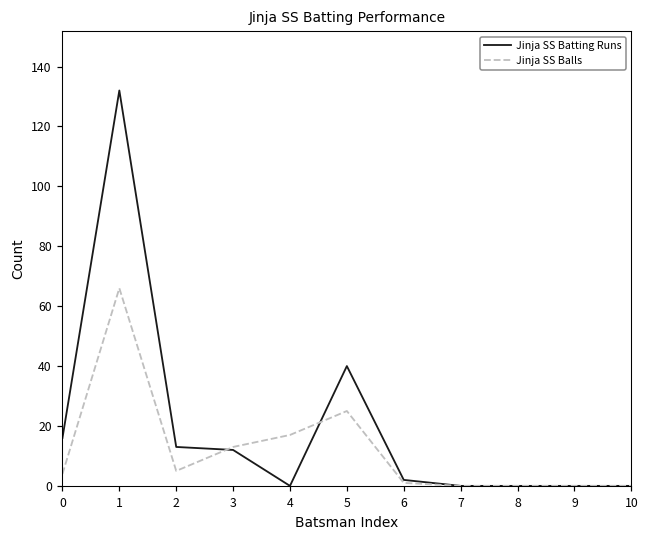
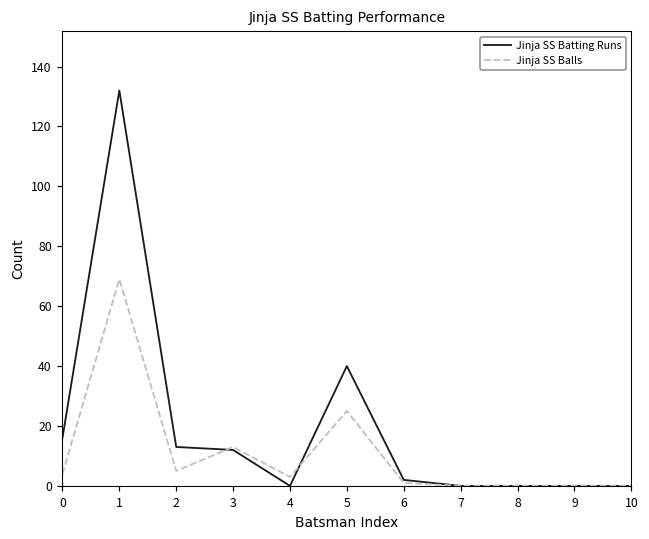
  {
    "Jinja SS Batting Runs": {
      "0": 16,
      "1": 132,
      "2": 13,
      "3": 12,
      "4": 0,
      "5": 40,
      "6": 2
    },
    "Jinja SS Balls": {
      "0": 4,
-     "1": 66,
+     "1": 69,
      "2": 5,
      "3": 13,
-     "4": 17,
+     "4": 3,
      "5": 25,
      "6": 1
    }
  }
